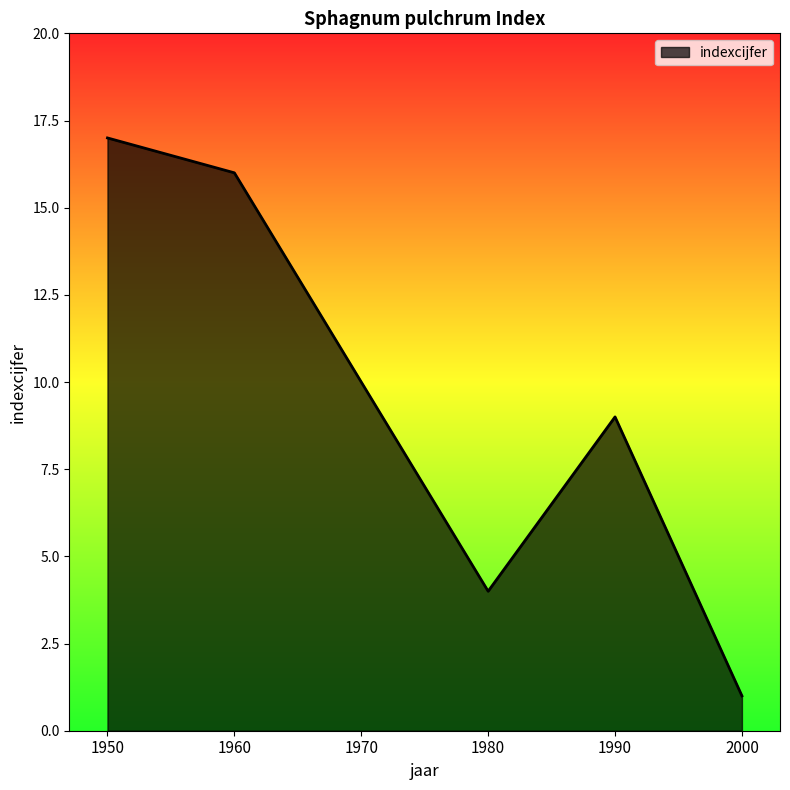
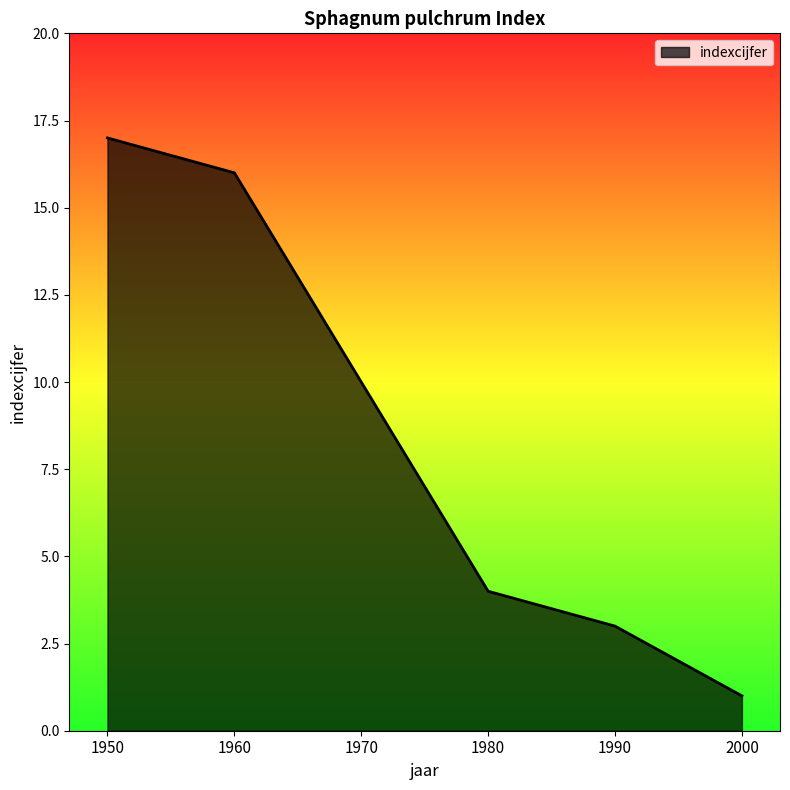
  {
    "1950": 17,
    "1960": 16,
    "1970": 10,
    "1980": 4,
-   "1990": 9,
+   "1990": 3,
    "2000": 1
  }
